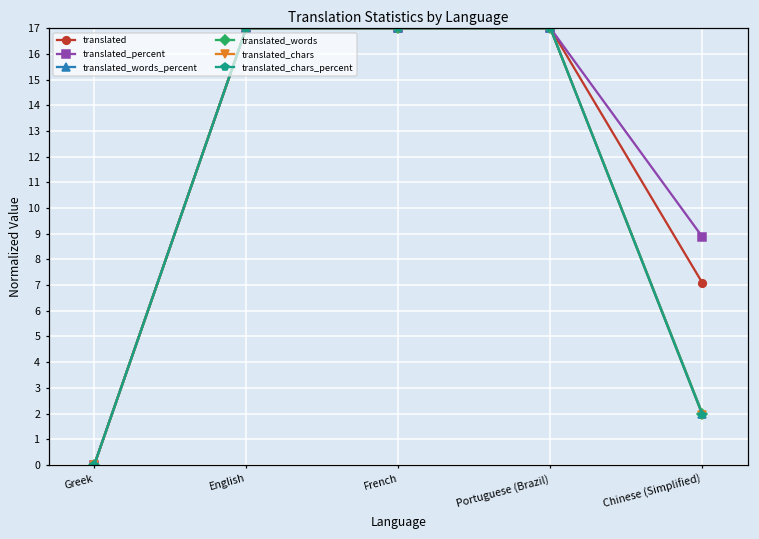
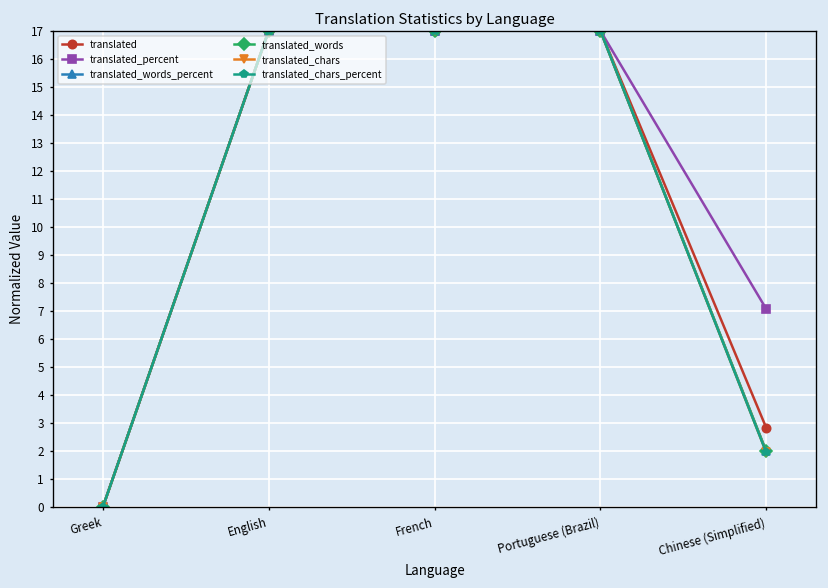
  {
    "translated": {
-     "Chinese (Simplified)": 7.1
+     "Chinese (Simplified)": 2.8
    },
    "translated_percent": {
-     "Chinese (Simplified)": 8.9
+     "Chinese (Simplified)": 7.1
    }
  }
